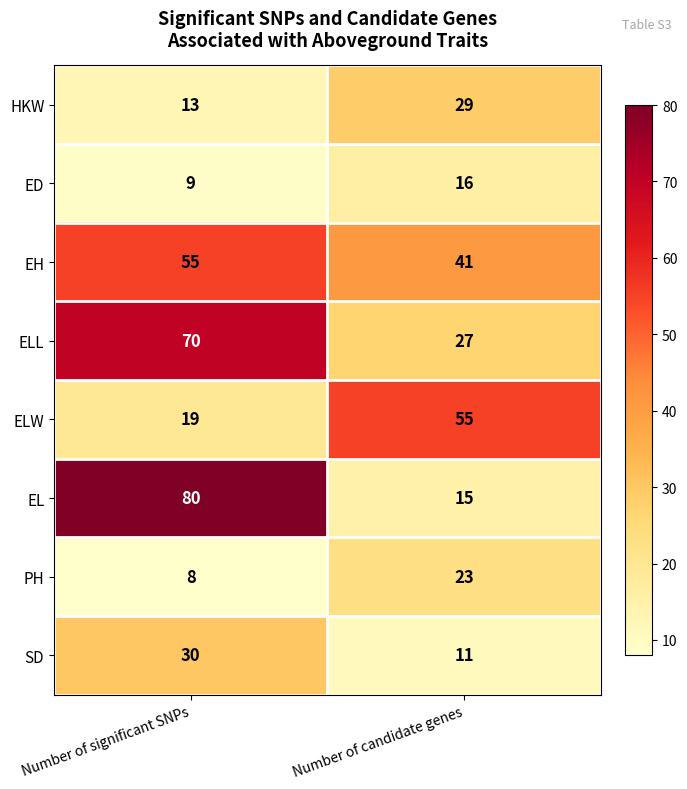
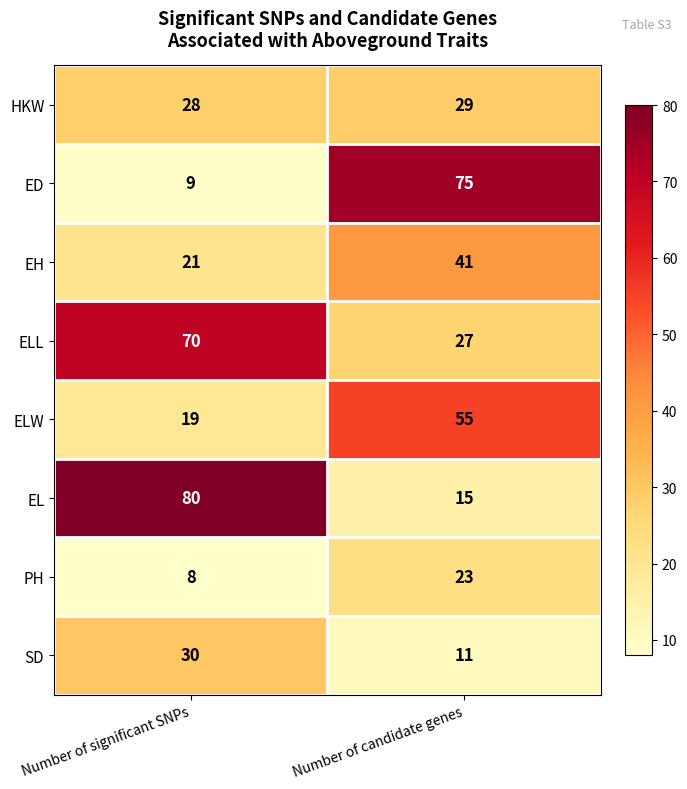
  {
    "HKW": {
-     "Number of significant SNPs": 13,
+     "Number of significant SNPs": 28,
      "Number of candidate genes": 29
    },
    "ED": {
      "Number of significant SNPs": 9,
-     "Number of candidate genes": 16
+     "Number of candidate genes": 75
    },
    "EH": {
-     "Number of significant SNPs": 55,
+     "Number of significant SNPs": 21,
      "Number of candidate genes": 41
    },
    "ELL": {
      "Number of significant SNPs": 70,
      "Number of candidate genes": 27
    },
    "ELW": {
      "Number of significant SNPs": 19,
      "Number of candidate genes": 55
    },
    "EL": {
      "Number of significant SNPs": 80,
      "Number of candidate genes": 15
    },
    "PH": {
      "Number of significant SNPs": 8,
      "Number of candidate genes": 23
    },
    "SD": {
      "Number of significant SNPs": 30,
      "Number of candidate genes": 11
    }
  }
